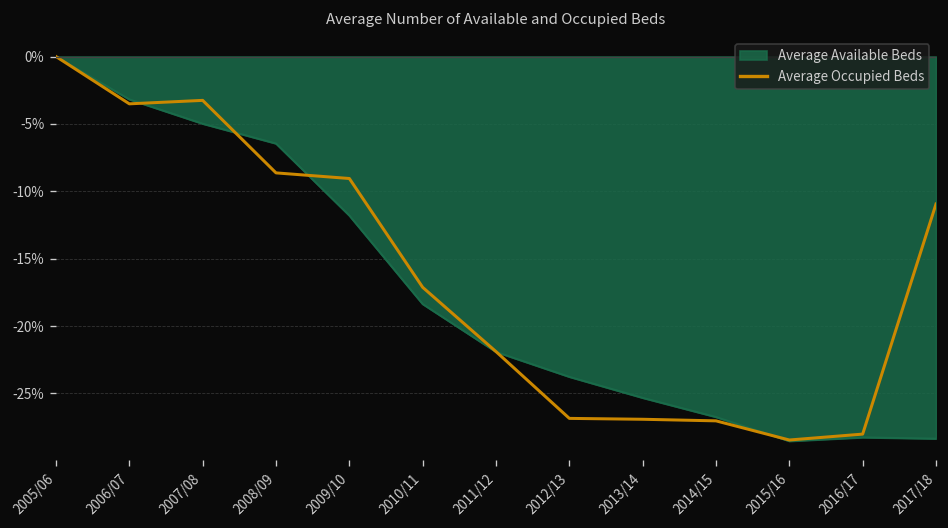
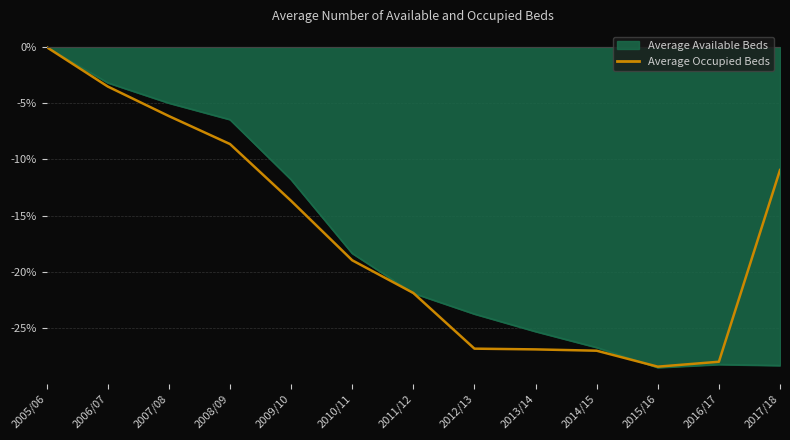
  {
    "Average Occupied Beds": {
      "2006/07": "-3.5%",
-     "2007/08": "-3.3%",
+     "2007/08": "-6.1%",
      "2008/09": "-8.6%",
-     "2009/10": "-9.0%",
-     "2010/11": "-17.1%",
+     "2009/10": "-13.7%",
+     "2010/11": "-19.0%",
      "2012/13": "-26.8%",
      "2013/14": "-26.9%",
      "2014/15": "-27.0%",
      "2016/17": "-28.0%",
      "2017/18": "-10.9%"
    }
  }
